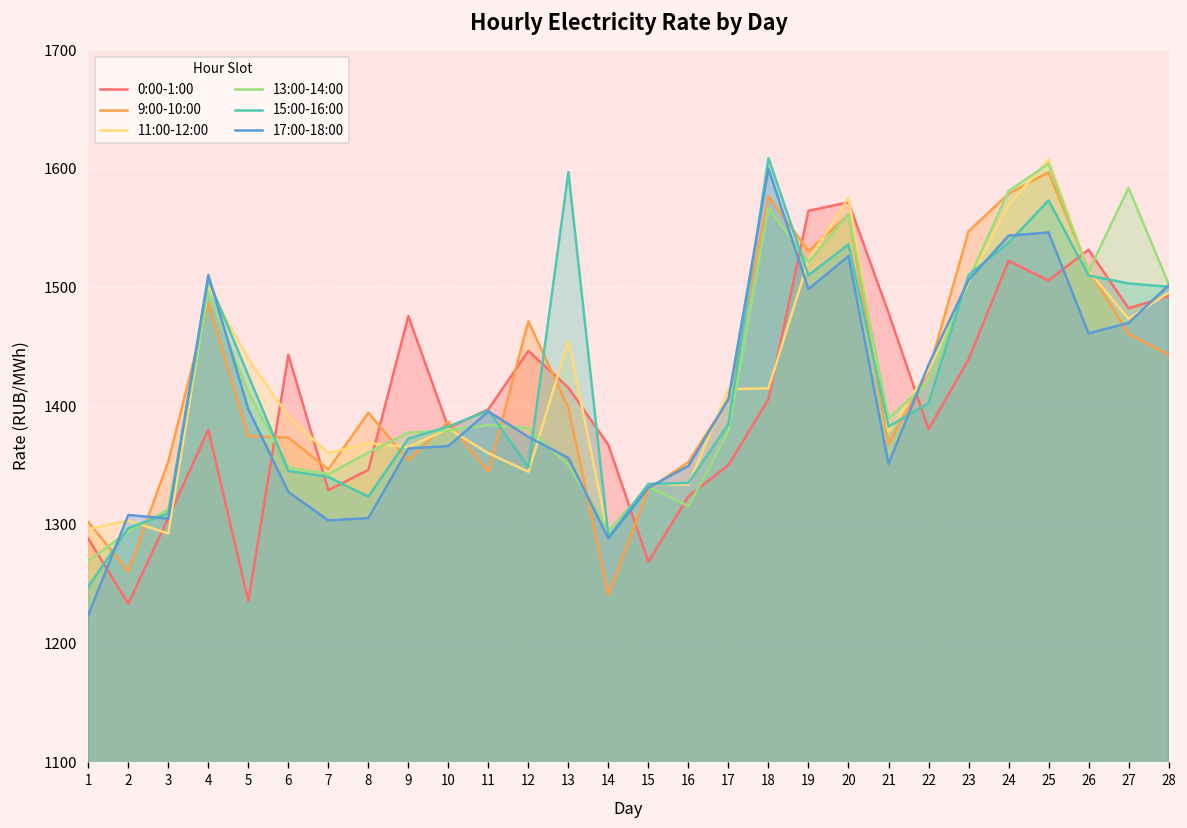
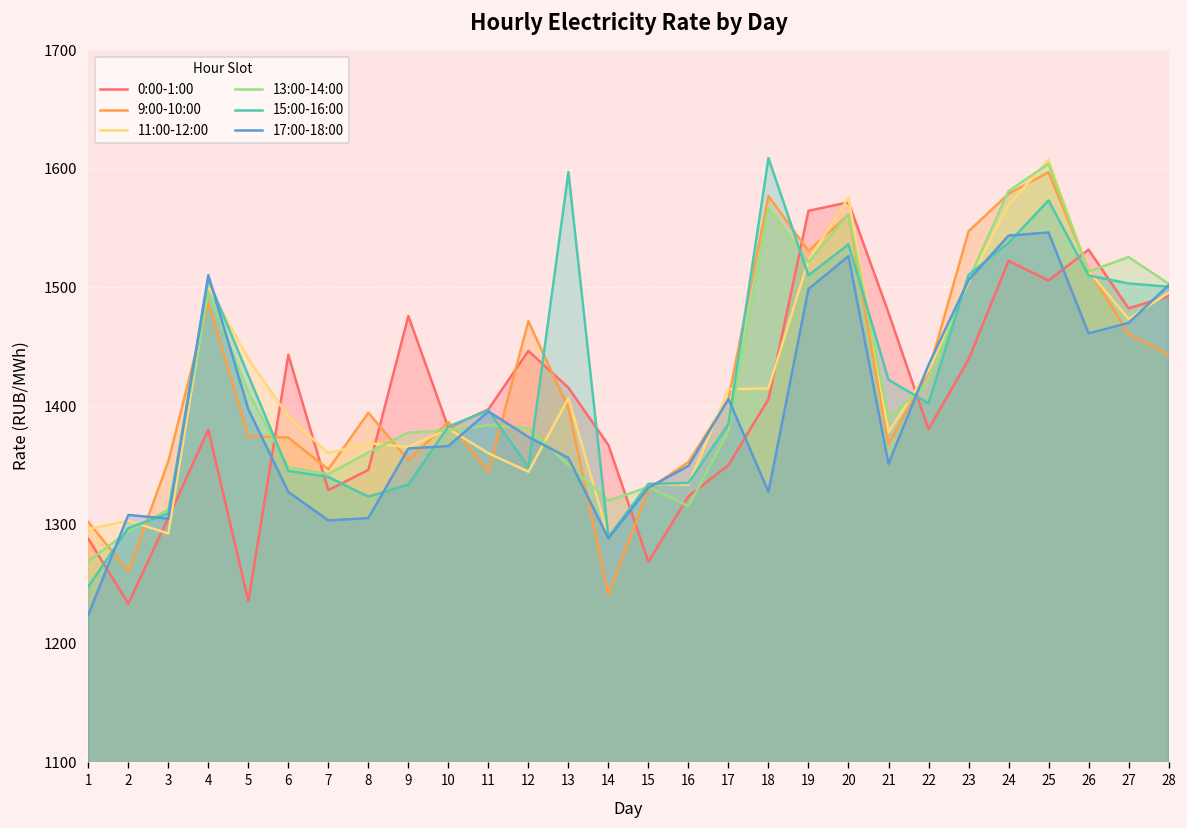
  {
    "0:00-1:00": {
      "1": 1290,
      "2": 1230,
      "4": 1380,
      "5": 1240,
      "6": 1440,
      "7": 1330,
      "8": 1350,
      "9": 1480,
      "12": 1450,
      "13": 1420,
      "14": 1370,
      "15": 1270,
      "16": 1320,
      "17": 1350,
      "18": 1410,
      "19": 1560,
      "20": 1570,
      "21": 1480,
      "22": 1380,
      "23": 1440,
      "24": 1520,
      "25": 1510,
      "26": 1530,
      "27": 1480,
      "28": 1490
    },
    "9:00-10:00": {
      "1": 1300,
      "2": 1260,
      "3": 1350,
      "4": 1490,
      "5": 1370,
      "6": 1370,
      "7": 1350,
      "8": 1390,
      "9": 1350,
      "10": 1390,
      "11": 1340,
      "12": 1470,
      "13": 1400,
      "14": 1240,
      "16": 1350,
      "18": 1580,
      "19": 1530,
      "21": 1370,
      "23": 1550,
      "25": 1600,
      "27": 1460,
      "28": 1440
    },
    "11:00-12:00": {
      "1": 1300,
      "2": 1300,
      "3": 1290,
      "4": 1500,
      "5": 1440,
      "6": 1390,
      "7": 1360,
      "8": 1370,
      "11": 1360,
      "12": 1340,
-     "13": 1460,
+     "13": 1410,
      "17": 1410,
      "18": 1410,
      "20": 1580,
      "21": 1380,
      "24": 1570,
      "25": 1610,
      "27": 1470,
      "28": 1500
    },
    "13:00-14:00": {
      "1": 1270,
      "2": 1290,
      "3": 1310,
      "4": 1500,
      "5": 1410,
      "6": 1350,
      "8": 1360,
      "9": 1380,
      "11": 1380,
      "12": 1380,
      "13": 1350,
-     "14": 1300,
+     "14": 1320,
      "16": 1320,
      "17": 1380,
      "18": 1570,
      "21": 1390,
      "22": 1420,
      "25": 1600,
-     "27": 1580
+     "27": 1530
    },
    "15:00-16:00": {
      "1": 1250,
      "2": 1300,
      "3": 1310,
      "4": 1510,
      "5": 1430,
      "6": 1350,
      "8": 1320,
-     "9": 1370,
+     "9": 1330,
      "12": 1350,
      "13": 1600,
      "17": 1380,
      "18": 1610,
      "19": 1510,
      "20": 1540,
-     "21": 1380,
+     "21": 1420,
      "22": 1400,
      "23": 1510,
      "24": 1540,
      "25": 1570,
      "26": 1510,
      "27": 1500
    },
    "17:00-18:00": {
      "1": 1220,
      "2": 1310,
      "4": 1510,
      "5": 1400,
      "6": 1330,
      "7": 1300,
      "8": 1310,
      "10": 1370,
      "12": 1370,
      "13": 1360,
      "16": 1350,
-     "18": 1600,
+     "18": 1330,
      "19": 1500,
      "20": 1530,
      "21": 1350,
      "22": 1430,
      "24": 1540,
      "25": 1550,
      "26": 1460,
      "27": 1470
    }
  }
